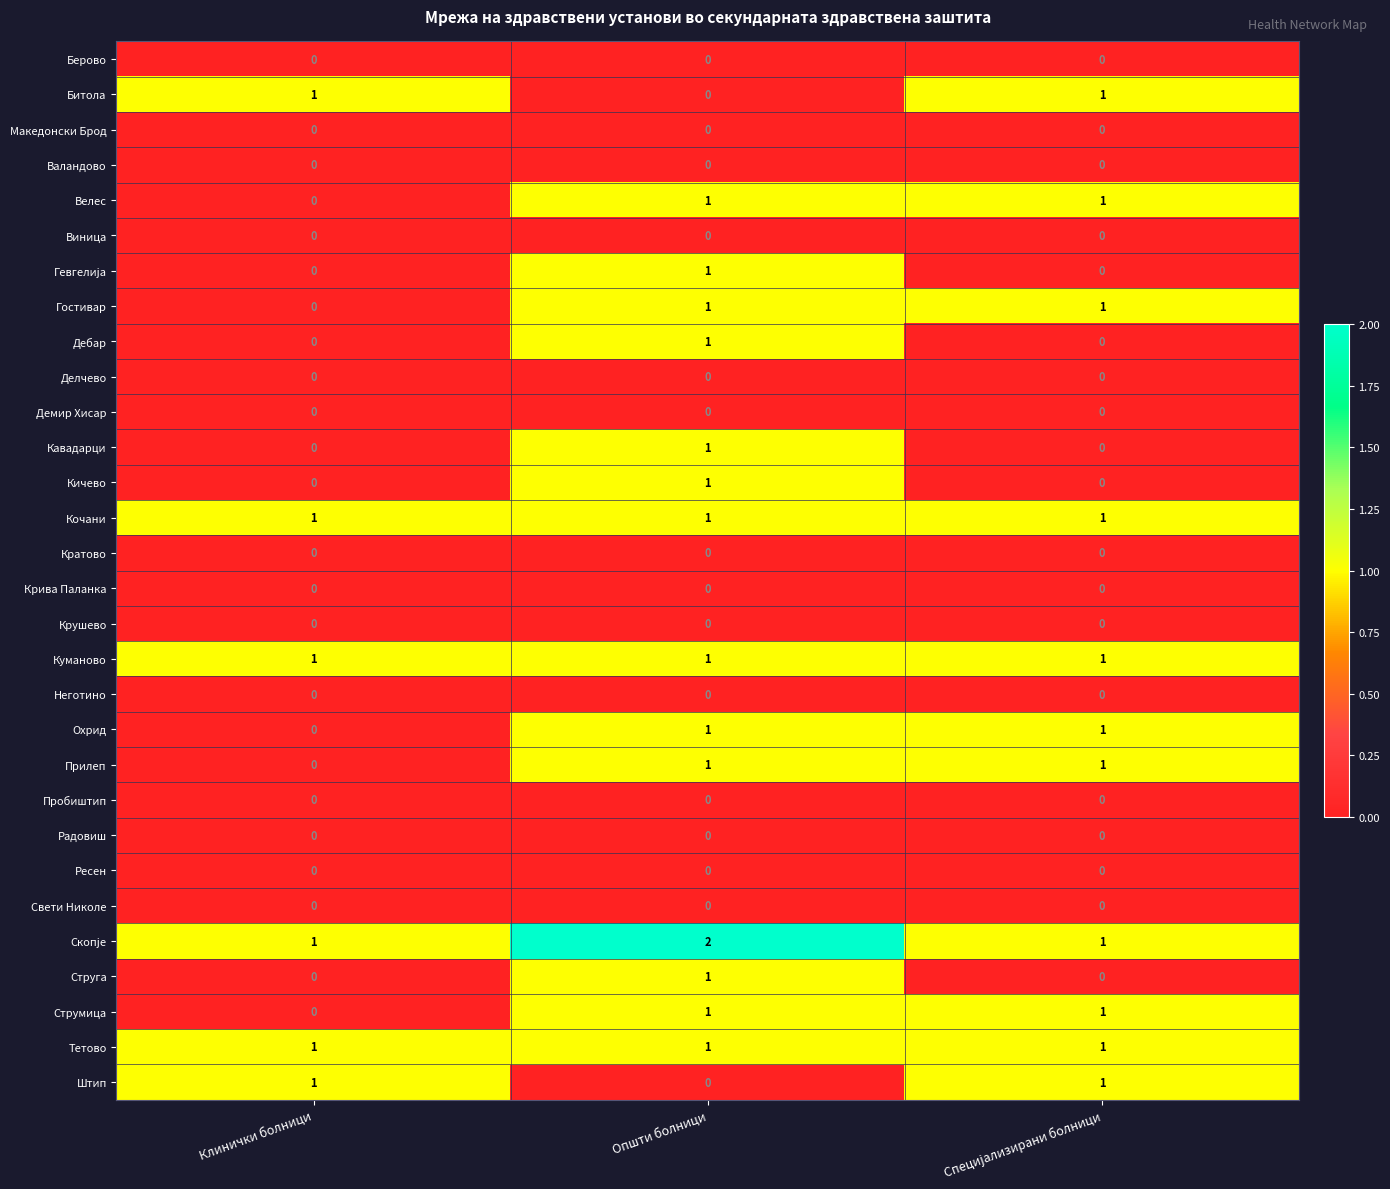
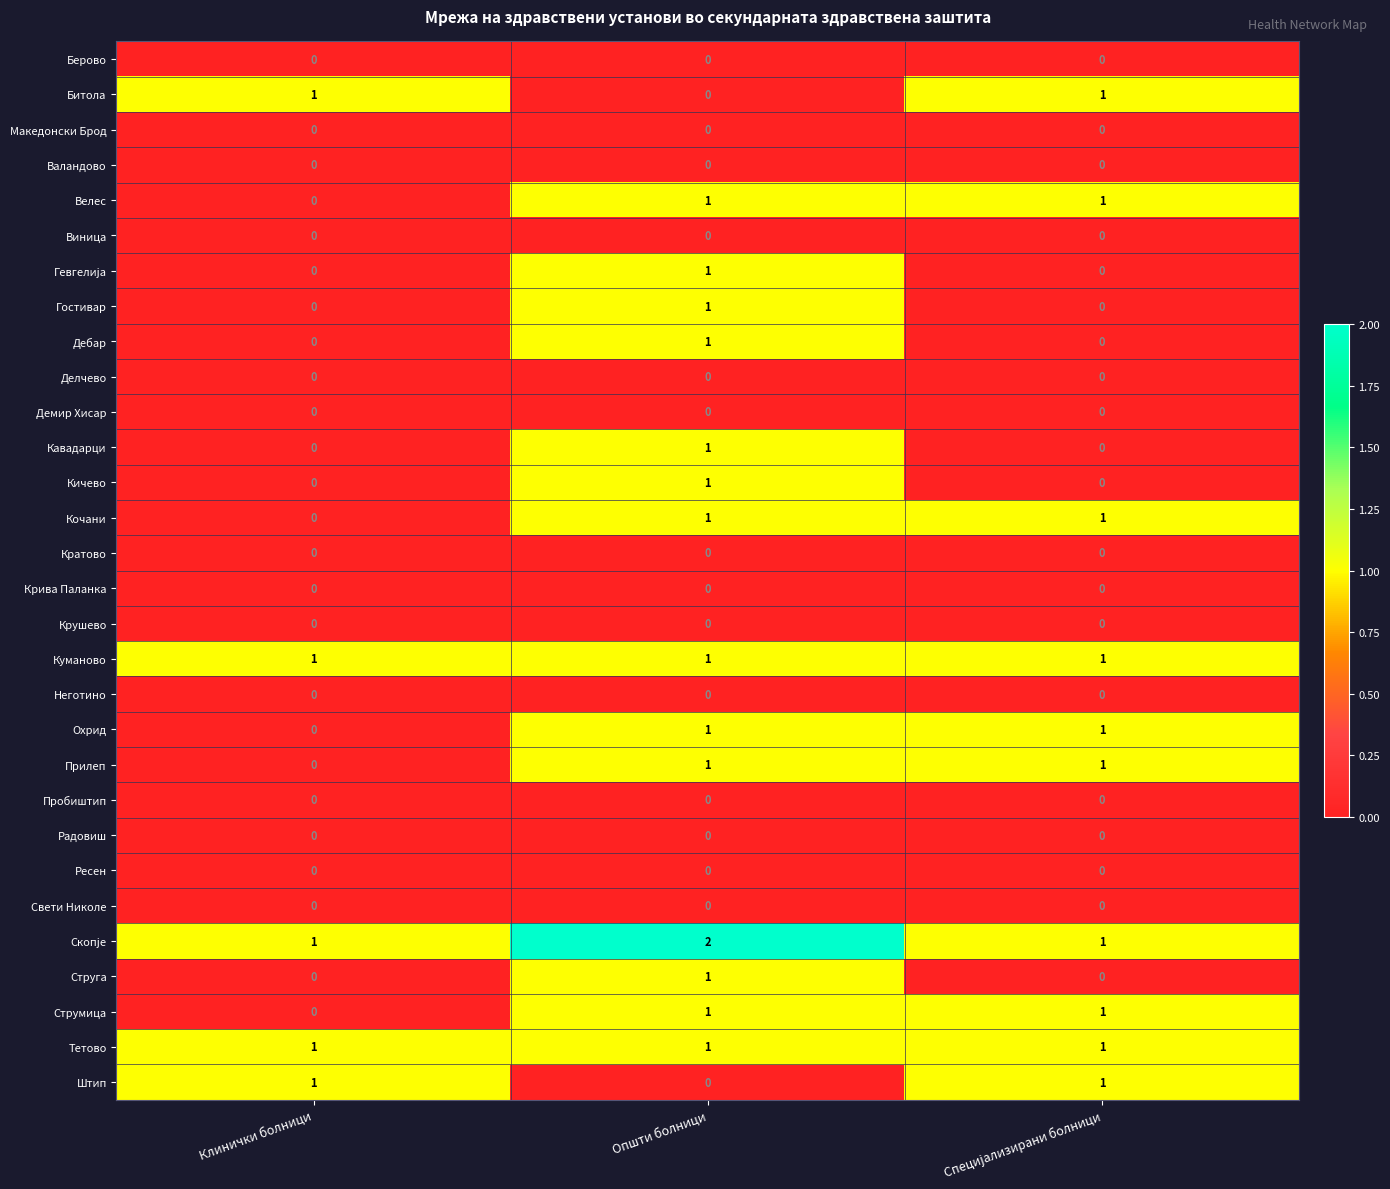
  {
    "Берово": {
      "Клинички болници": 0,
      "Општи болници": 0,
      "Специјализирани болници": 0
    },
    "Битола": {
      "Клинички болници": 1,
      "Општи болници": 0,
      "Специјализирани болници": 1
    },
    "Македонски Брод": {
      "Клинички болници": 0,
      "Општи болници": 0,
      "Специјализирани болници": 0
    },
    "Валандово": {
      "Клинички болници": 0,
      "Општи болници": 0,
      "Специјализирани болници": 0
    },
    "Велес": {
      "Клинички болници": 0,
      "Општи болници": 1,
      "Специјализирани болници": 1
    },
    "Виница": {
      "Клинички болници": 0,
      "Општи болници": 0,
      "Специјализирани болници": 0
    },
    "Гевгелија": {
      "Клинички болници": 0,
      "Општи болници": 1,
      "Специјализирани болници": 0
    },
    "Гостивар": {
      "Клинички болници": 0,
      "Општи болници": 1,
-     "Специјализирани болници": 1
+     "Специјализирани болници": 0
    },
    "Дебар": {
      "Клинички болници": 0,
      "Општи болници": 1,
      "Специјализирани болници": 0
    },
    "Делчево": {
      "Клинички болници": 0,
      "Општи болници": 0,
      "Специјализирани болници": 0
    },
    "Демир Хисар": {
      "Клинички болници": 0,
      "Општи болници": 0,
      "Специјализирани болници": 0
    },
    "Кавадарци": {
      "Клинички болници": 0,
      "Општи болници": 1,
      "Специјализирани болници": 0
    },
    "Кичево": {
      "Клинички болници": 0,
      "Општи болници": 1,
      "Специјализирани болници": 0
    },
    "Кочани": {
-     "Клинички болници": 1,
+     "Клинички болници": 0,
      "Општи болници": 1,
      "Специјализирани болници": 1
    },
    "Кратово": {
      "Клинички болници": 0,
      "Општи болници": 0,
      "Специјализирани болници": 0
    },
    "Крива Паланка": {
      "Клинички болници": 0,
      "Општи болници": 0,
      "Специјализирани болници": 0
    },
    "Крушево": {
      "Клинички болници": 0,
      "Општи болници": 0,
      "Специјализирани болници": 0
    },
    "Куманово": {
      "Клинички болници": 1,
      "Општи болници": 1,
      "Специјализирани болници": 1
    },
    "Неготино": {
      "Клинички болници": 0,
      "Општи болници": 0,
      "Специјализирани болници": 0
    },
    "Охрид": {
      "Клинички болници": 0,
      "Општи болници": 1,
      "Специјализирани болници": 1
    },
    "Прилеп": {
      "Клинички болници": 0,
      "Општи болници": 1,
      "Специјализирани болници": 1
    },
    "Пробиштип": {
      "Клинички болници": 0,
      "Општи болници": 0,
      "Специјализирани болници": 0
    },
    "Радовиш": {
      "Клинички болници": 0,
      "Општи болници": 0,
      "Специјализирани болници": 0
    },
    "Ресен": {
      "Клинички болници": 0,
      "Општи болници": 0,
      "Специјализирани болници": 0
    },
    "Свети Николе": {
      "Клинички болници": 0,
      "Општи болници": 0,
      "Специјализирани болници": 0
    },
    "Скопје": {
      "Клинички болници": 1,
      "Општи болници": 2,
      "Специјализирани болници": 1
    },
    "Струга": {
      "Клинички болници": 0,
      "Општи болници": 1,
      "Специјализирани болници": 0
    },
    "Струмица": {
      "Клинички болници": 0,
      "Општи болници": 1,
      "Специјализирани болници": 1
    },
    "Тетово": {
      "Клинички болници": 1,
      "Општи болници": 1,
      "Специјализирани болници": 1
    },
    "Штип": {
      "Клинички болници": 1,
      "Општи болници": 0,
      "Специјализирани болници": 1
    }
  }
